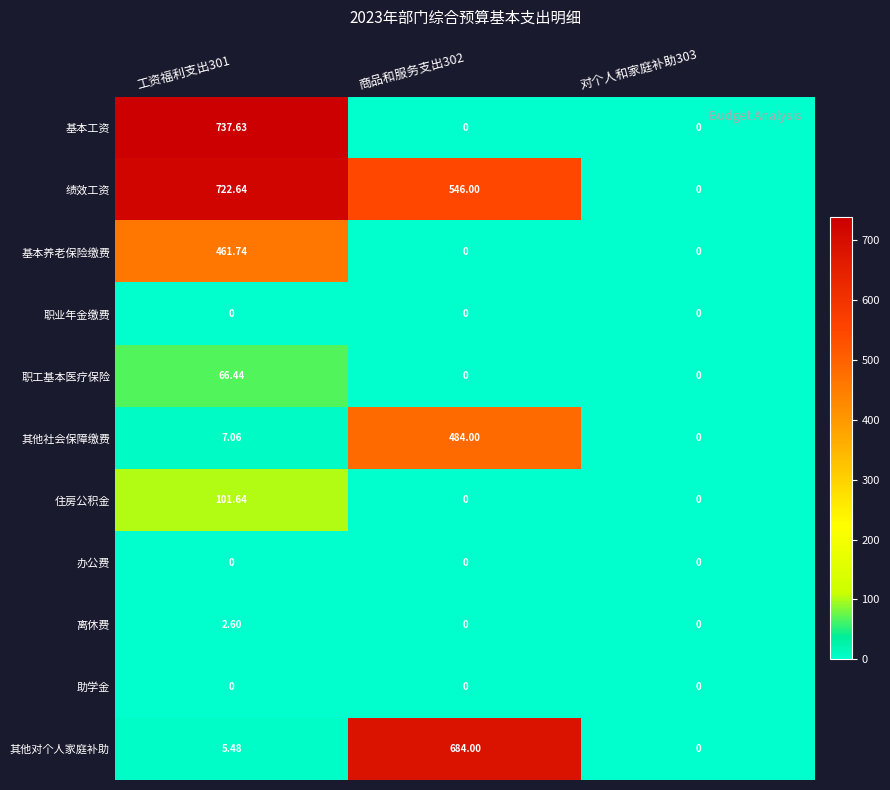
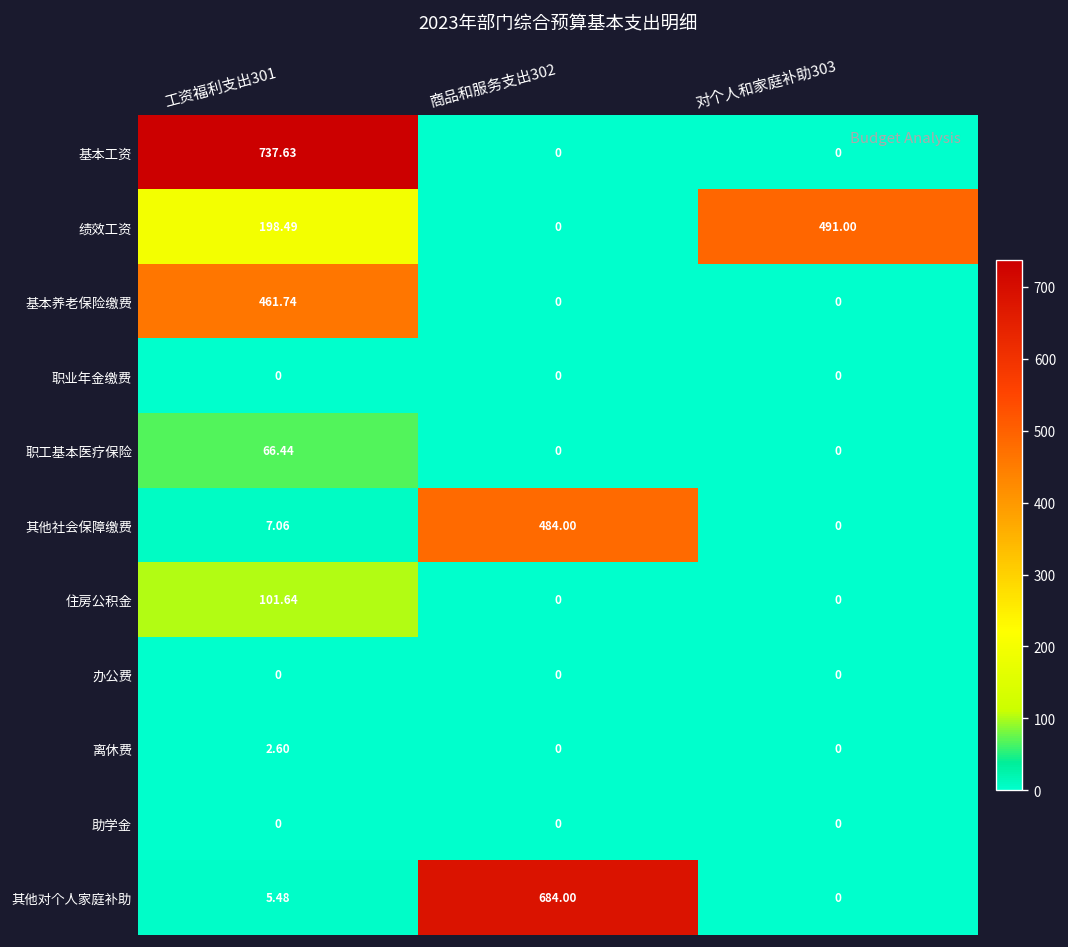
  {
    "基本工资": {
      "工资福利支出301": 737.63,
      "商品和服务支出302": 0
    },
    "绩效工资": {
-     "工资福利支出301": 722.64,
-     "商品和服务支出302": 546.00,
-     "对个人和家庭补助303": 0
+     "工资福利支出301": 198.49,
+     "商品和服务支出302": 0,
+     "对个人和家庭补助303": 491.00
    },
    "基本养老保险缴费": {
      "工资福利支出301": 461.74,
      "商品和服务支出302": 0,
      "对个人和家庭补助303": 0
    },
    "职业年金缴费": {
      "工资福利支出301": 0,
      "商品和服务支出302": 0,
      "对个人和家庭补助303": 0
    },
    "职工基本医疗保险": {
      "工资福利支出301": 66.44,
      "商品和服务支出302": 0,
      "对个人和家庭补助303": 0
    },
    "其他社会保障缴费": {
      "工资福利支出301": 7.06,
      "商品和服务支出302": 484.00,
      "对个人和家庭补助303": 0
    },
    "住房公积金": {
      "工资福利支出301": 101.64,
      "商品和服务支出302": 0,
      "对个人和家庭补助303": 0
    },
    "办公费": {
      "工资福利支出301": 0,
      "商品和服务支出302": 0,
      "对个人和家庭补助303": 0
    },
    "离休费": {
      "工资福利支出301": 2.60,
      "商品和服务支出302": 0,
      "对个人和家庭补助303": 0
    },
    "助学金": {
      "工资福利支出301": 0,
      "商品和服务支出302": 0,
      "对个人和家庭补助303": 0
    },
    "其他对个人家庭补助": {
      "工资福利支出301": 5.48,
      "商品和服务支出302": 684.00,
      "对个人和家庭补助303": 0
    }
  }
